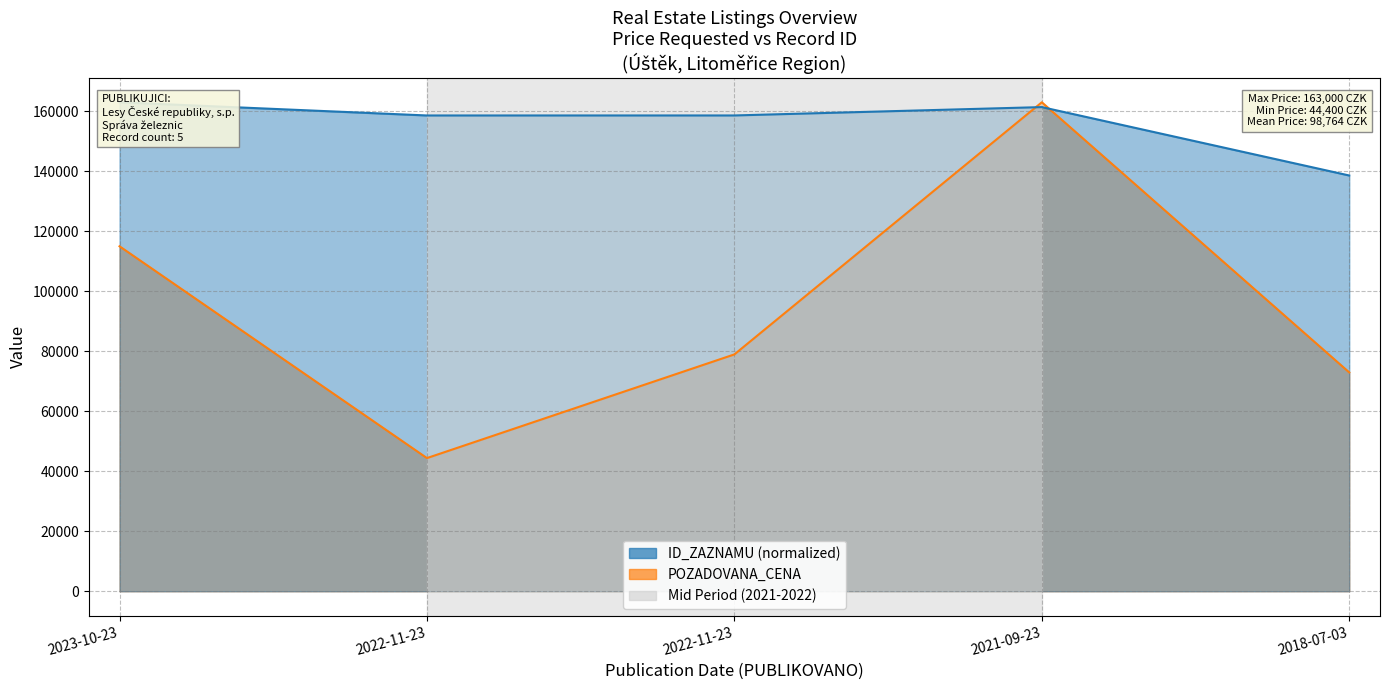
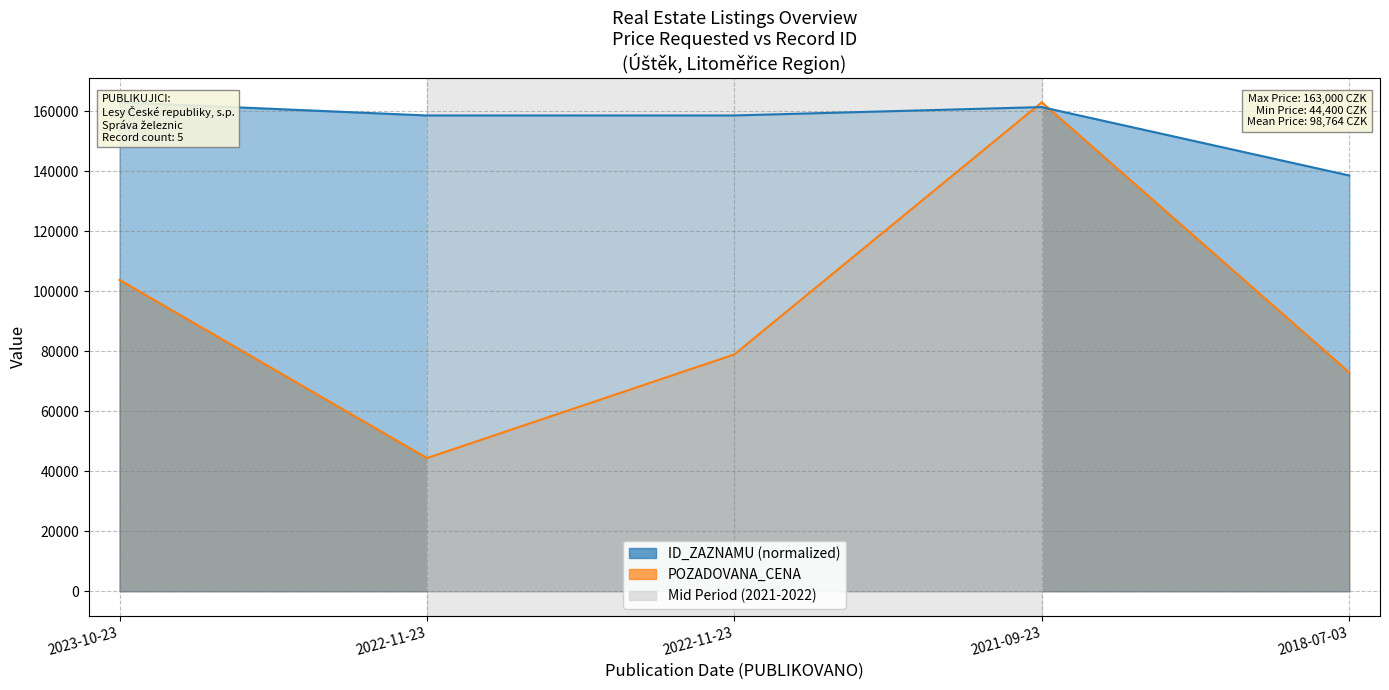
  {
    "POZADOVANA_CENA": {
-     "2023-10-23": 115000,
+     "2023-10-23": 104000,
      "2018-07-03": 73000
    },
    "ID_ZAZNAMU (normalized)": {
      "2018-07-03": 139000
    }
  }
